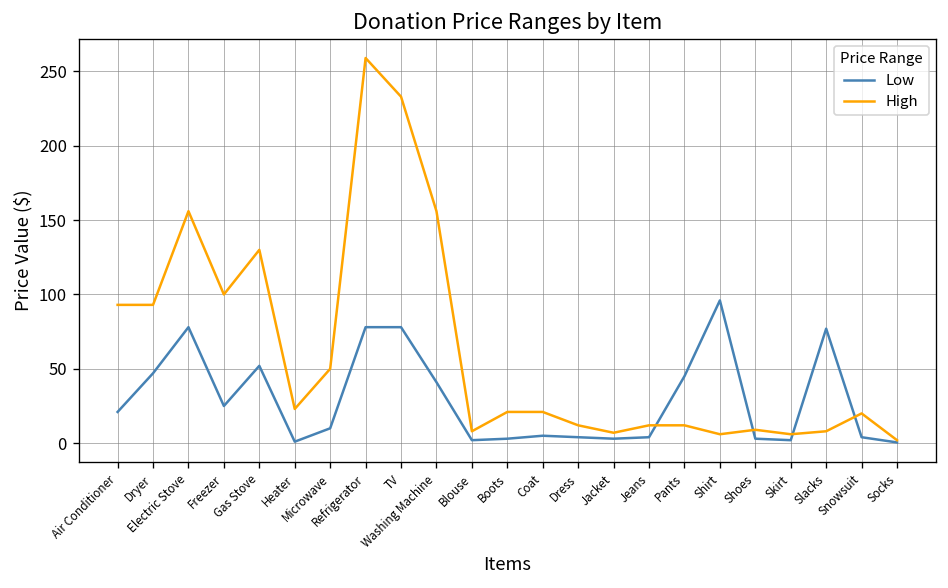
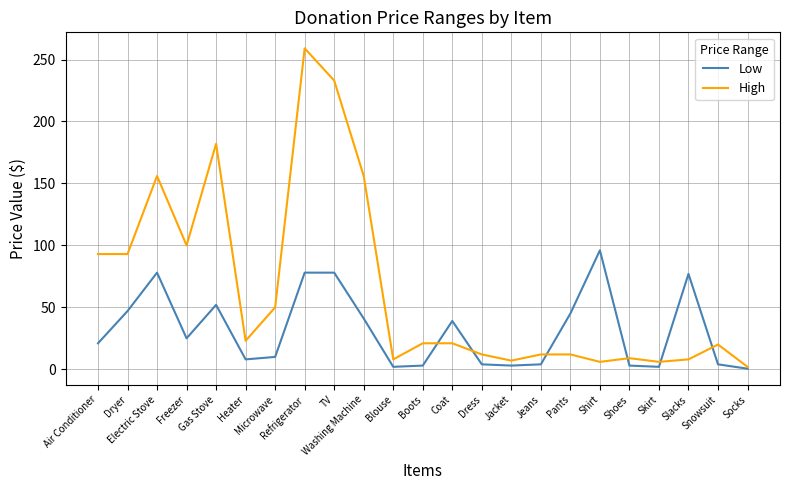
  {
    "Low": {
      "Air Conditioner": 21,
      "Dryer": 47,
      "Electric Stove": 78,
      "Freezer": 25,
      "Gas Stove": 52,
-     "Heater": 1,
+     "Heater": 8,
      "Microwave": 10,
      "Refrigerator": 78,
      "TV": 78,
      "Washing Machine": 41,
      "Blouse": 2,
      "Boots": 3,
-     "Coat": 5,
+     "Coat": 39,
      "Dress": 4,
      "Jacket": 3,
      "Jeans": 4,
      "Pants": 45,
      "Shirt": 96,
      "Shoes": 3,
      "Skirt": 2,
      "Slacks": 77,
      "Snowsuit": 4
    },
    "High": {
      "Air Conditioner": 93,
      "Dryer": 93,
      "Electric Stove": 156,
      "Freezer": 100,
-     "Gas Stove": 130,
+     "Gas Stove": 182,
      "Heater": 23,
      "Microwave": 50,
      "Refrigerator": 259,
      "TV": 233,
      "Washing Machine": 156,
      "Blouse": 8,
      "Boots": 21,
      "Coat": 21,
      "Dress": 12,
      "Jacket": 7,
      "Jeans": 12,
      "Pants": 12,
      "Shirt": 6,
      "Shoes": 9,
      "Skirt": 6,
      "Slacks": 8,
      "Snowsuit": 20
    }
  }
